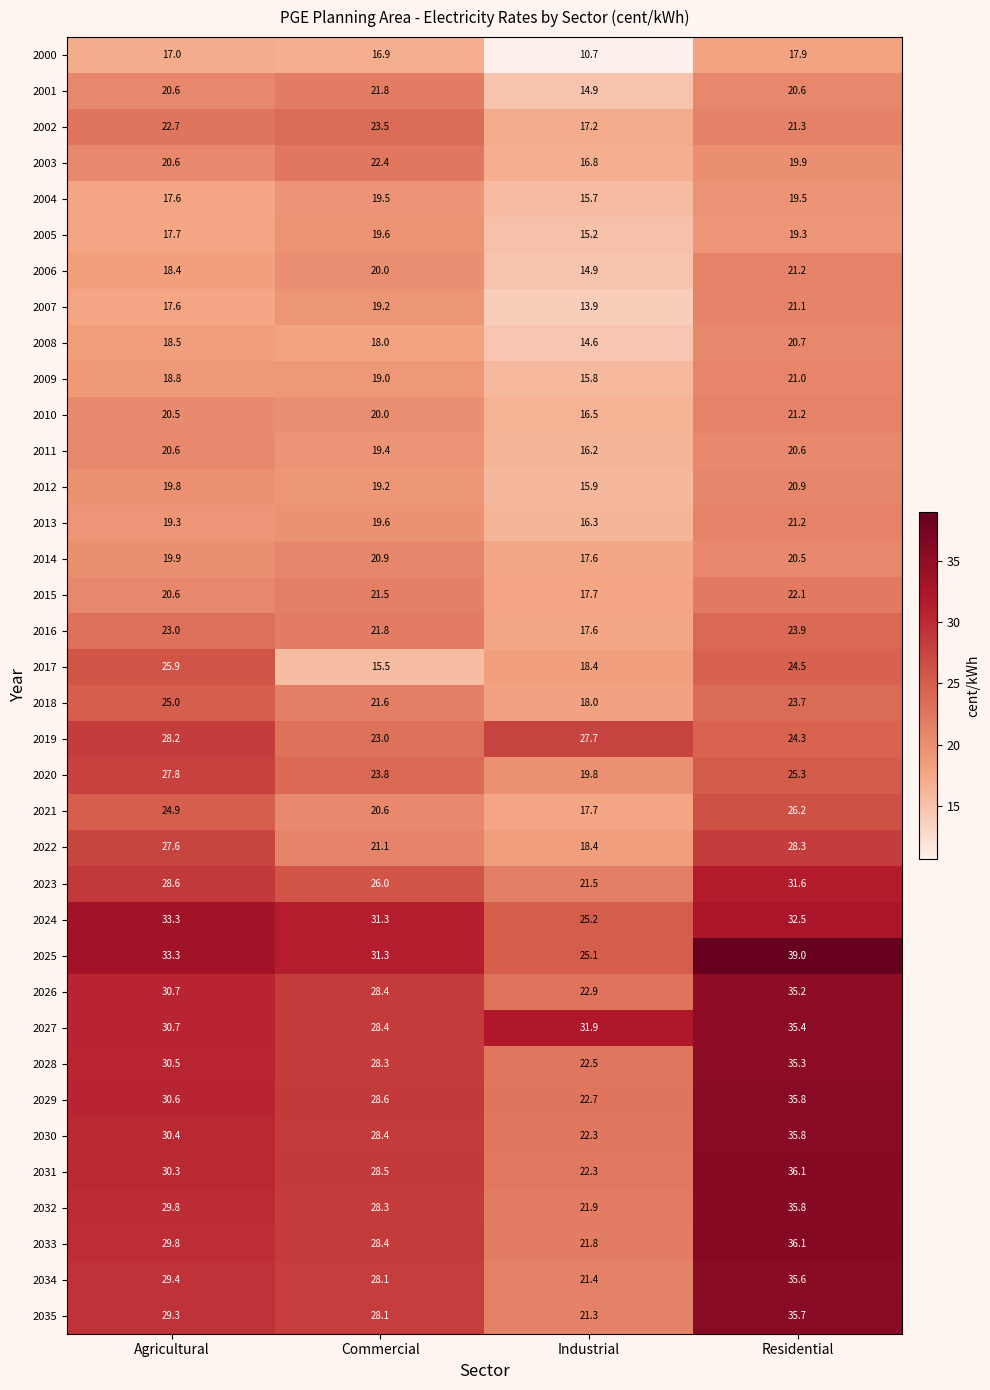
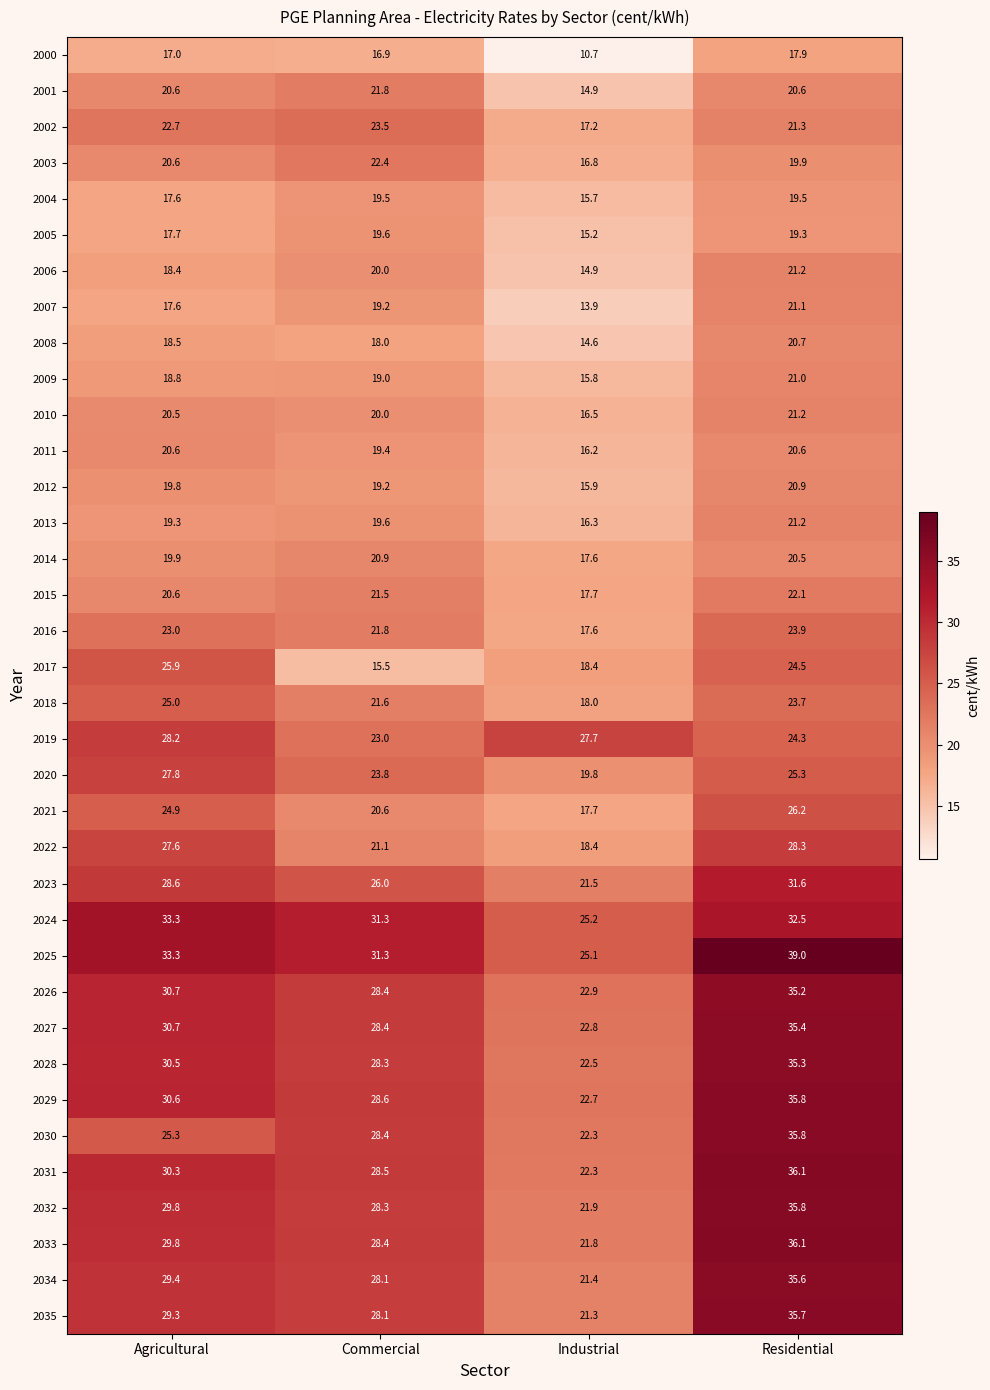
  {
    "2000": {
      "Agricultural": 17.0,
      "Commercial": 16.9,
      "Industrial": 10.7,
      "Residential": 17.9
    },
    "2001": {
      "Agricultural": 20.6,
      "Commercial": 21.8,
      "Industrial": 14.9,
      "Residential": 20.6
    },
    "2002": {
      "Agricultural": 22.7,
      "Commercial": 23.5,
      "Industrial": 17.2,
      "Residential": 21.3
    },
    "2003": {
      "Agricultural": 20.6,
      "Commercial": 22.4,
      "Industrial": 16.8,
      "Residential": 19.9
    },
    "2004": {
      "Agricultural": 17.6,
      "Commercial": 19.5,
      "Industrial": 15.7,
      "Residential": 19.5
    },
    "2005": {
      "Agricultural": 17.7,
      "Commercial": 19.6,
      "Industrial": 15.2,
      "Residential": 19.3
    },
    "2006": {
      "Agricultural": 18.4,
      "Commercial": 20.0,
      "Industrial": 14.9,
      "Residential": 21.2
    },
    "2007": {
      "Agricultural": 17.6,
      "Commercial": 19.2,
      "Industrial": 13.9,
      "Residential": 21.1
    },
    "2008": {
      "Agricultural": 18.5,
      "Commercial": 18.0,
      "Industrial": 14.6,
      "Residential": 20.7
    },
    "2009": {
      "Agricultural": 18.8,
      "Commercial": 19.0,
      "Industrial": 15.8,
      "Residential": 21.0
    },
    "2010": {
      "Agricultural": 20.5,
      "Commercial": 20.0,
      "Industrial": 16.5,
      "Residential": 21.2
    },
    "2011": {
      "Agricultural": 20.6,
      "Commercial": 19.4,
      "Industrial": 16.2,
      "Residential": 20.6
    },
    "2012": {
      "Agricultural": 19.8,
      "Commercial": 19.2,
      "Industrial": 15.9,
      "Residential": 20.9
    },
    "2013": {
      "Agricultural": 19.3,
      "Commercial": 19.6,
      "Industrial": 16.3,
      "Residential": 21.2
    },
    "2014": {
      "Agricultural": 19.9,
      "Commercial": 20.9,
      "Industrial": 17.6,
      "Residential": 20.5
    },
    "2015": {
      "Agricultural": 20.6,
      "Commercial": 21.5,
      "Industrial": 17.7,
      "Residential": 22.1
    },
    "2016": {
      "Agricultural": 23.0,
      "Commercial": 21.8,
      "Industrial": 17.6,
      "Residential": 23.9
    },
    "2017": {
      "Agricultural": 25.9,
      "Commercial": 15.5,
      "Industrial": 18.4,
      "Residential": 24.5
    },
    "2018": {
      "Agricultural": 25.0,
      "Commercial": 21.6,
      "Industrial": 18.0,
      "Residential": 23.7
    },
    "2019": {
      "Agricultural": 28.2,
      "Commercial": 23.0,
      "Industrial": 27.7,
      "Residential": 24.3
    },
    "2020": {
      "Agricultural": 27.8,
      "Commercial": 23.8,
      "Industrial": 19.8,
      "Residential": 25.3
    },
    "2021": {
      "Agricultural": 24.9,
      "Commercial": 20.6,
      "Industrial": 17.7,
      "Residential": 26.2
    },
    "2022": {
      "Agricultural": 27.6,
      "Commercial": 21.1,
      "Industrial": 18.4,
      "Residential": 28.3
    },
    "2023": {
      "Agricultural": 28.6,
      "Commercial": 26.0,
      "Industrial": 21.5,
      "Residential": 31.6
    },
    "2024": {
      "Agricultural": 33.3,
      "Commercial": 31.3,
      "Industrial": 25.2,
      "Residential": 32.5
    },
    "2025": {
      "Agricultural": 33.3,
      "Commercial": 31.3,
      "Industrial": 25.1,
      "Residential": 39.0
    },
    "2026": {
      "Agricultural": 30.7,
      "Commercial": 28.4,
      "Industrial": 22.9,
      "Residential": 35.2
    },
    "2027": {
      "Agricultural": 30.7,
      "Commercial": 28.4,
-     "Industrial": 31.9,
+     "Industrial": 22.8,
      "Residential": 35.4
    },
    "2028": {
      "Agricultural": 30.5,
      "Commercial": 28.3,
      "Industrial": 22.5,
      "Residential": 35.3
    },
    "2029": {
      "Agricultural": 30.6,
      "Commercial": 28.6,
      "Industrial": 22.7,
      "Residential": 35.8
    },
    "2030": {
-     "Agricultural": 30.4,
+     "Agricultural": 25.3,
      "Commercial": 28.4,
      "Industrial": 22.3,
      "Residential": 35.8
    },
    "2031": {
      "Agricultural": 30.3,
      "Commercial": 28.5,
      "Industrial": 22.3,
      "Residential": 36.1
    },
    "2032": {
      "Agricultural": 29.8,
      "Commercial": 28.3,
      "Industrial": 21.9,
      "Residential": 35.8
    },
    "2033": {
      "Agricultural": 29.8,
      "Commercial": 28.4,
      "Industrial": 21.8,
      "Residential": 36.1
    },
    "2034": {
      "Agricultural": 29.4,
      "Commercial": 28.1,
      "Industrial": 21.4,
      "Residential": 35.6
    },
    "2035": {
      "Agricultural": 29.3,
      "Commercial": 28.1,
      "Industrial": 21.3,
      "Residential": 35.7
    }
  }
